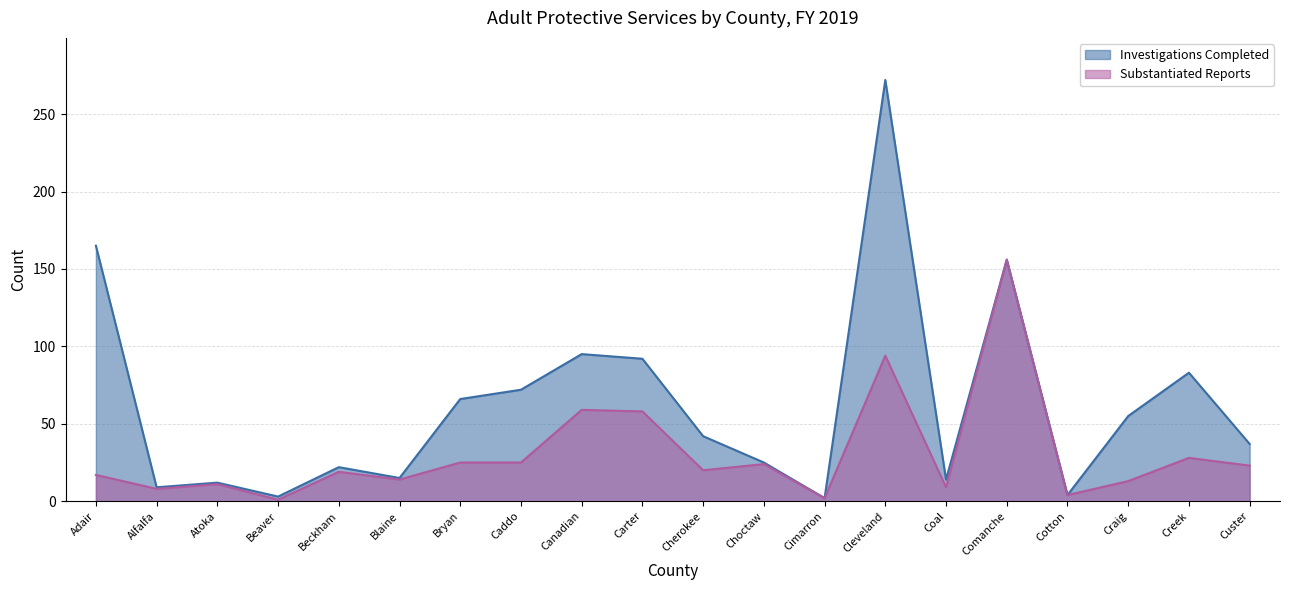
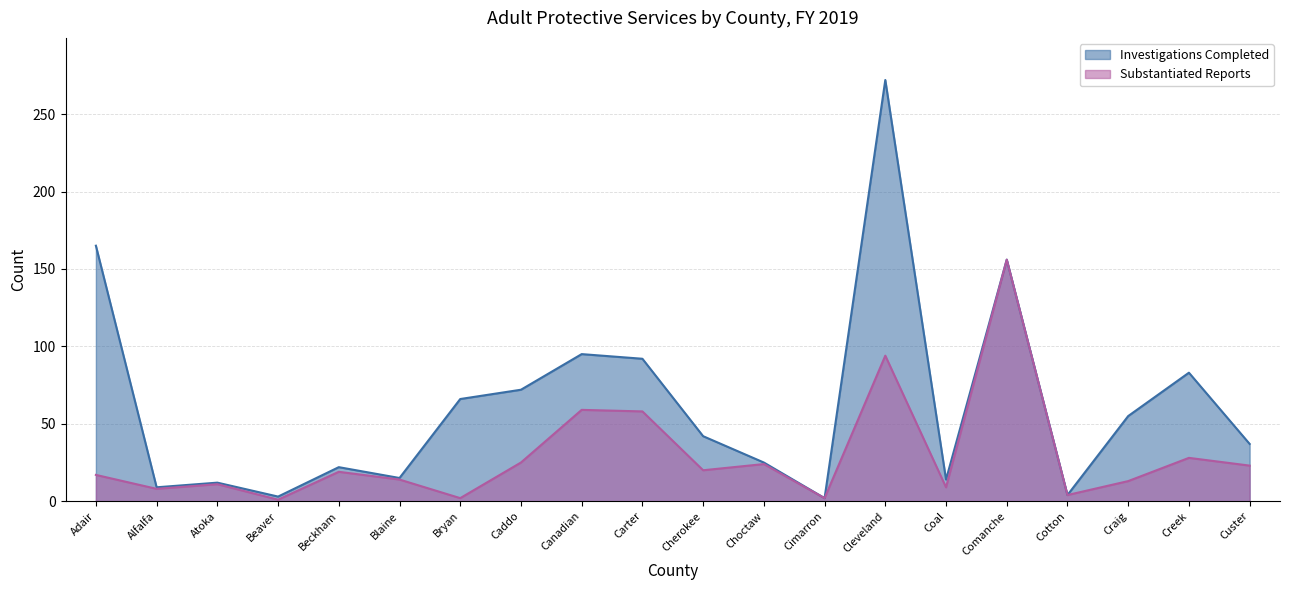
  {
    "Investigations Completed": {
      "Adair": 165,
      "Beaver": 3,
      "Beckham": 22,
      "Bryan": 66,
      "Caddo": 72,
      "Canadian": 95,
      "Carter": 92,
      "Cherokee": 42,
      "Cleveland": 272,
      "Coal": 14,
      "Craig": 55,
      "Creek": 83,
      "Custer": 37
    },
    "Substantiated Reports": {
      "Adair": 17,
      "Beaver": 1,
      "Beckham": 19,
-     "Bryan": 25,
+     "Bryan": 2,
      "Caddo": 25,
      "Canadian": 59,
      "Carter": 58,
      "Cherokee": 20,
      "Cleveland": 94,
      "Coal": 9,
      "Craig": 13,
      "Creek": 28,
      "Custer": 23
    }
  }
